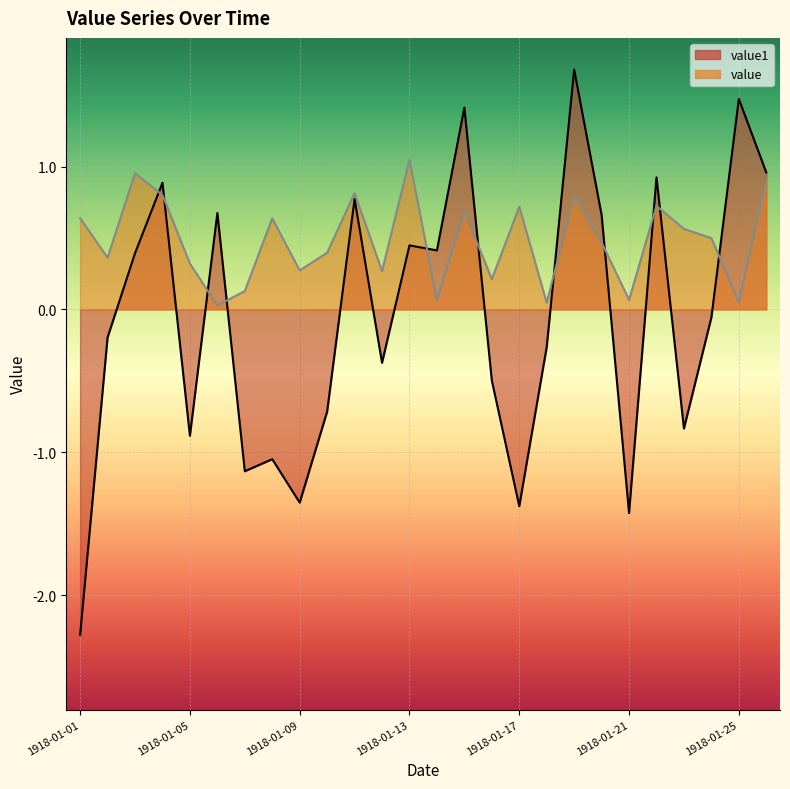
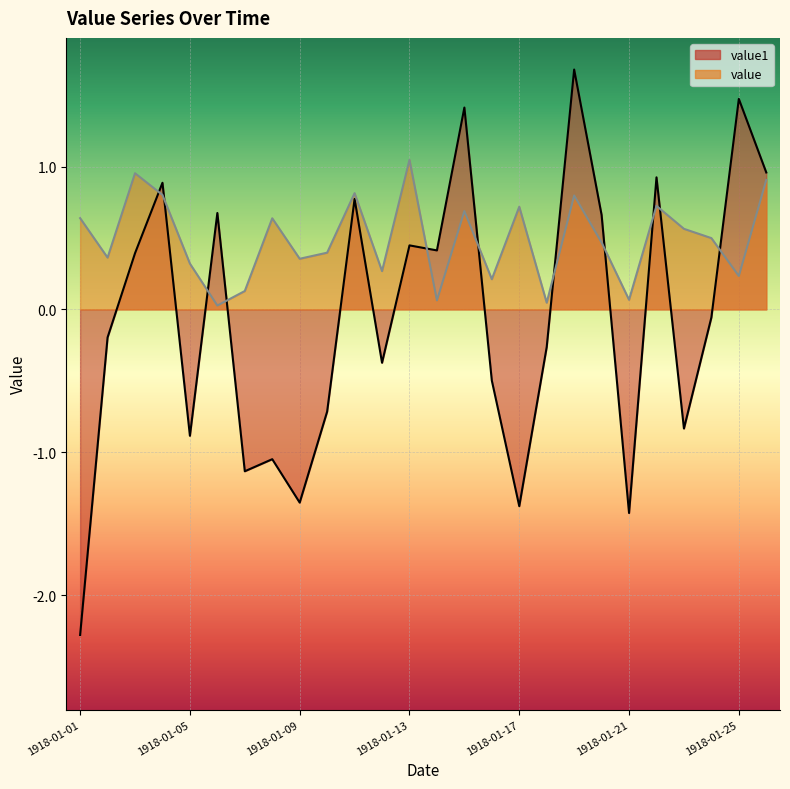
  {
    "value": {
      "1918-01-01": 0.64,
      "1918-01-05": 0.32,
-     "1918-01-09": 0.27,
+     "1918-01-09": 0.35,
      "1918-01-13": 1.05,
      "1918-01-17": 0.72,
      "1918-01-21": 0.07,
-     "1918-01-25": 0.05
+     "1918-01-25": 0.23
    }
  }
